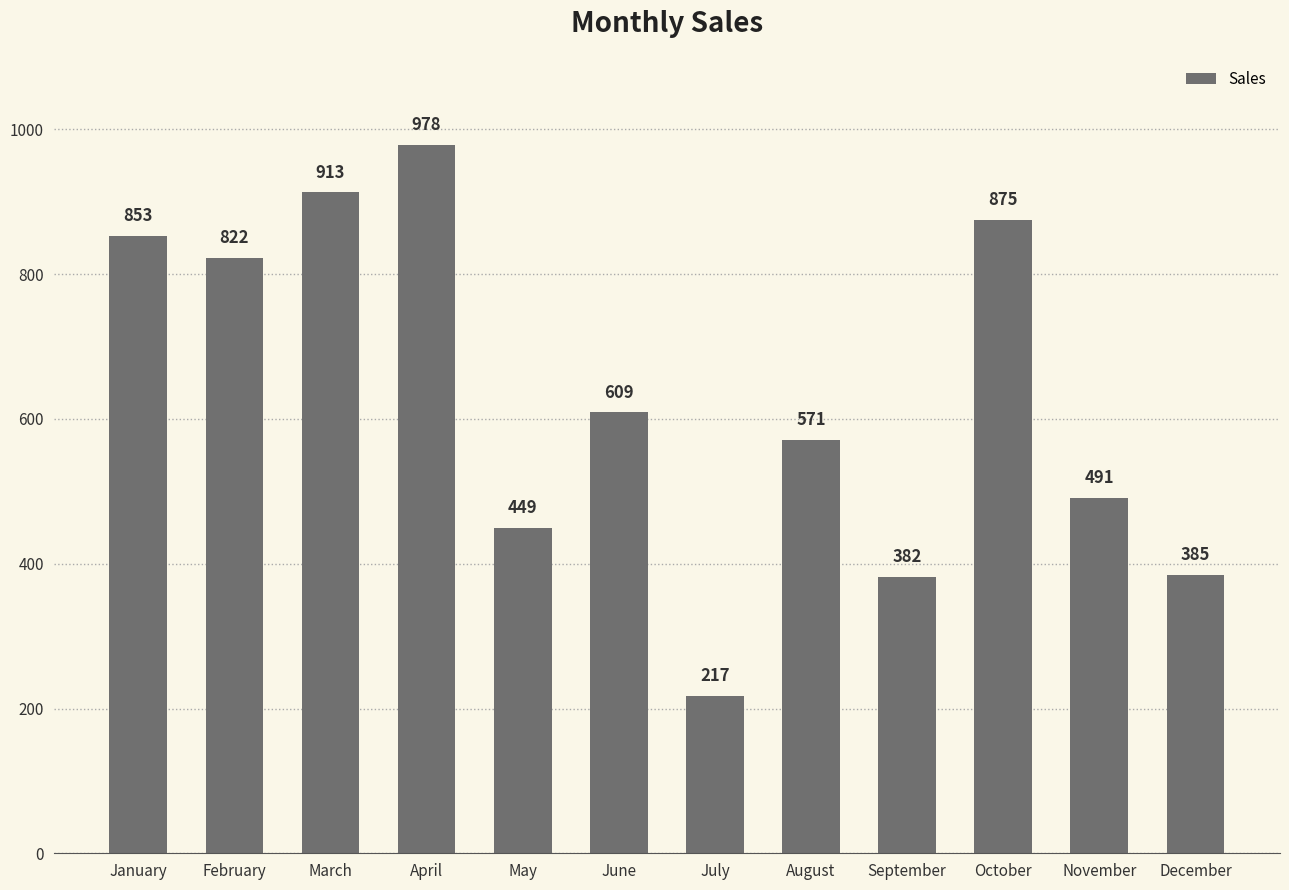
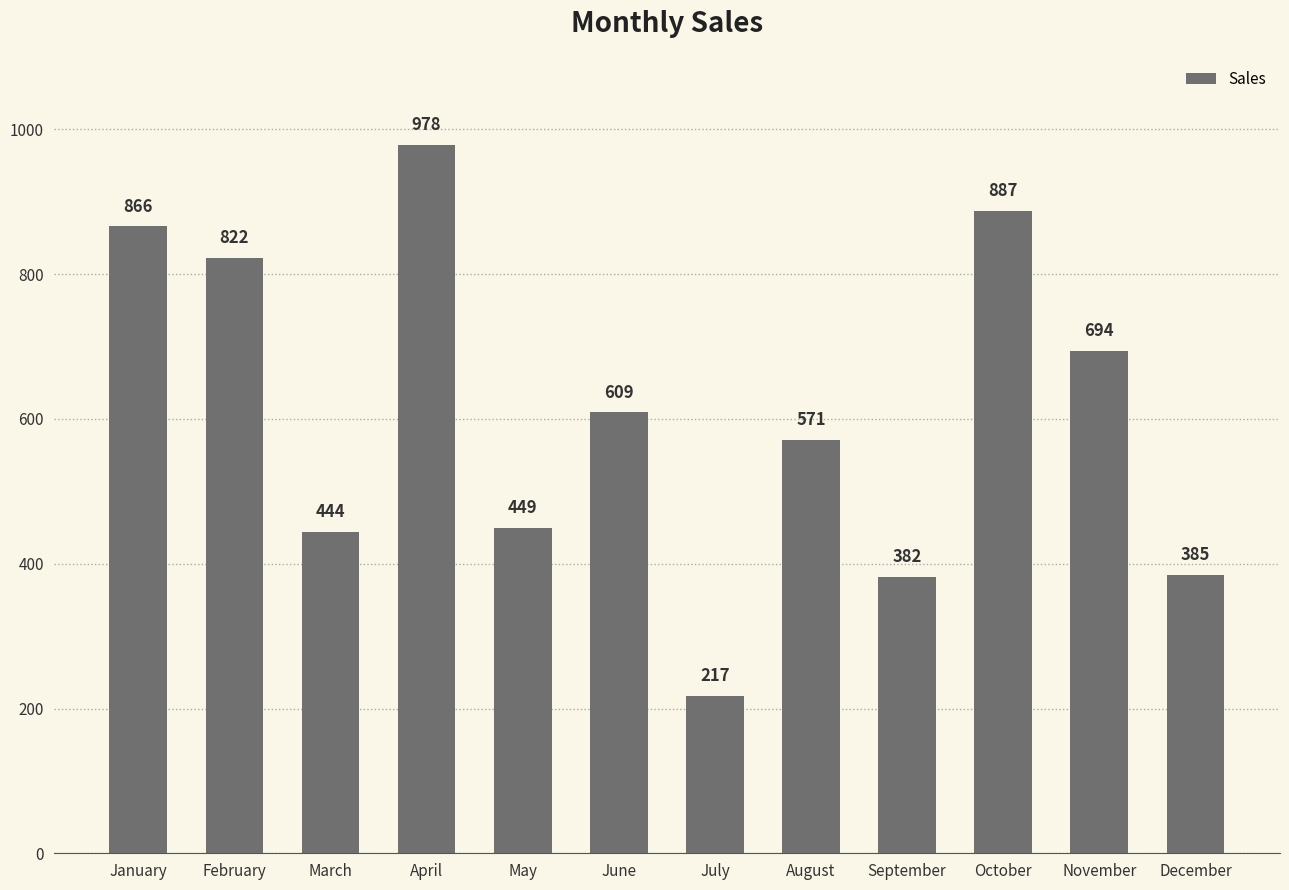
  {
-   "January": 853,
+   "January": 866,
    "February": 822,
-   "March": 913,
+   "March": 444,
    "April": 978,
    "May": 449,
    "June": 609,
    "July": 217,
    "August": 571,
    "September": 382,
-   "October": 875,
-   "November": 491,
+   "October": 887,
+   "November": 694,
    "December": 385
  }
